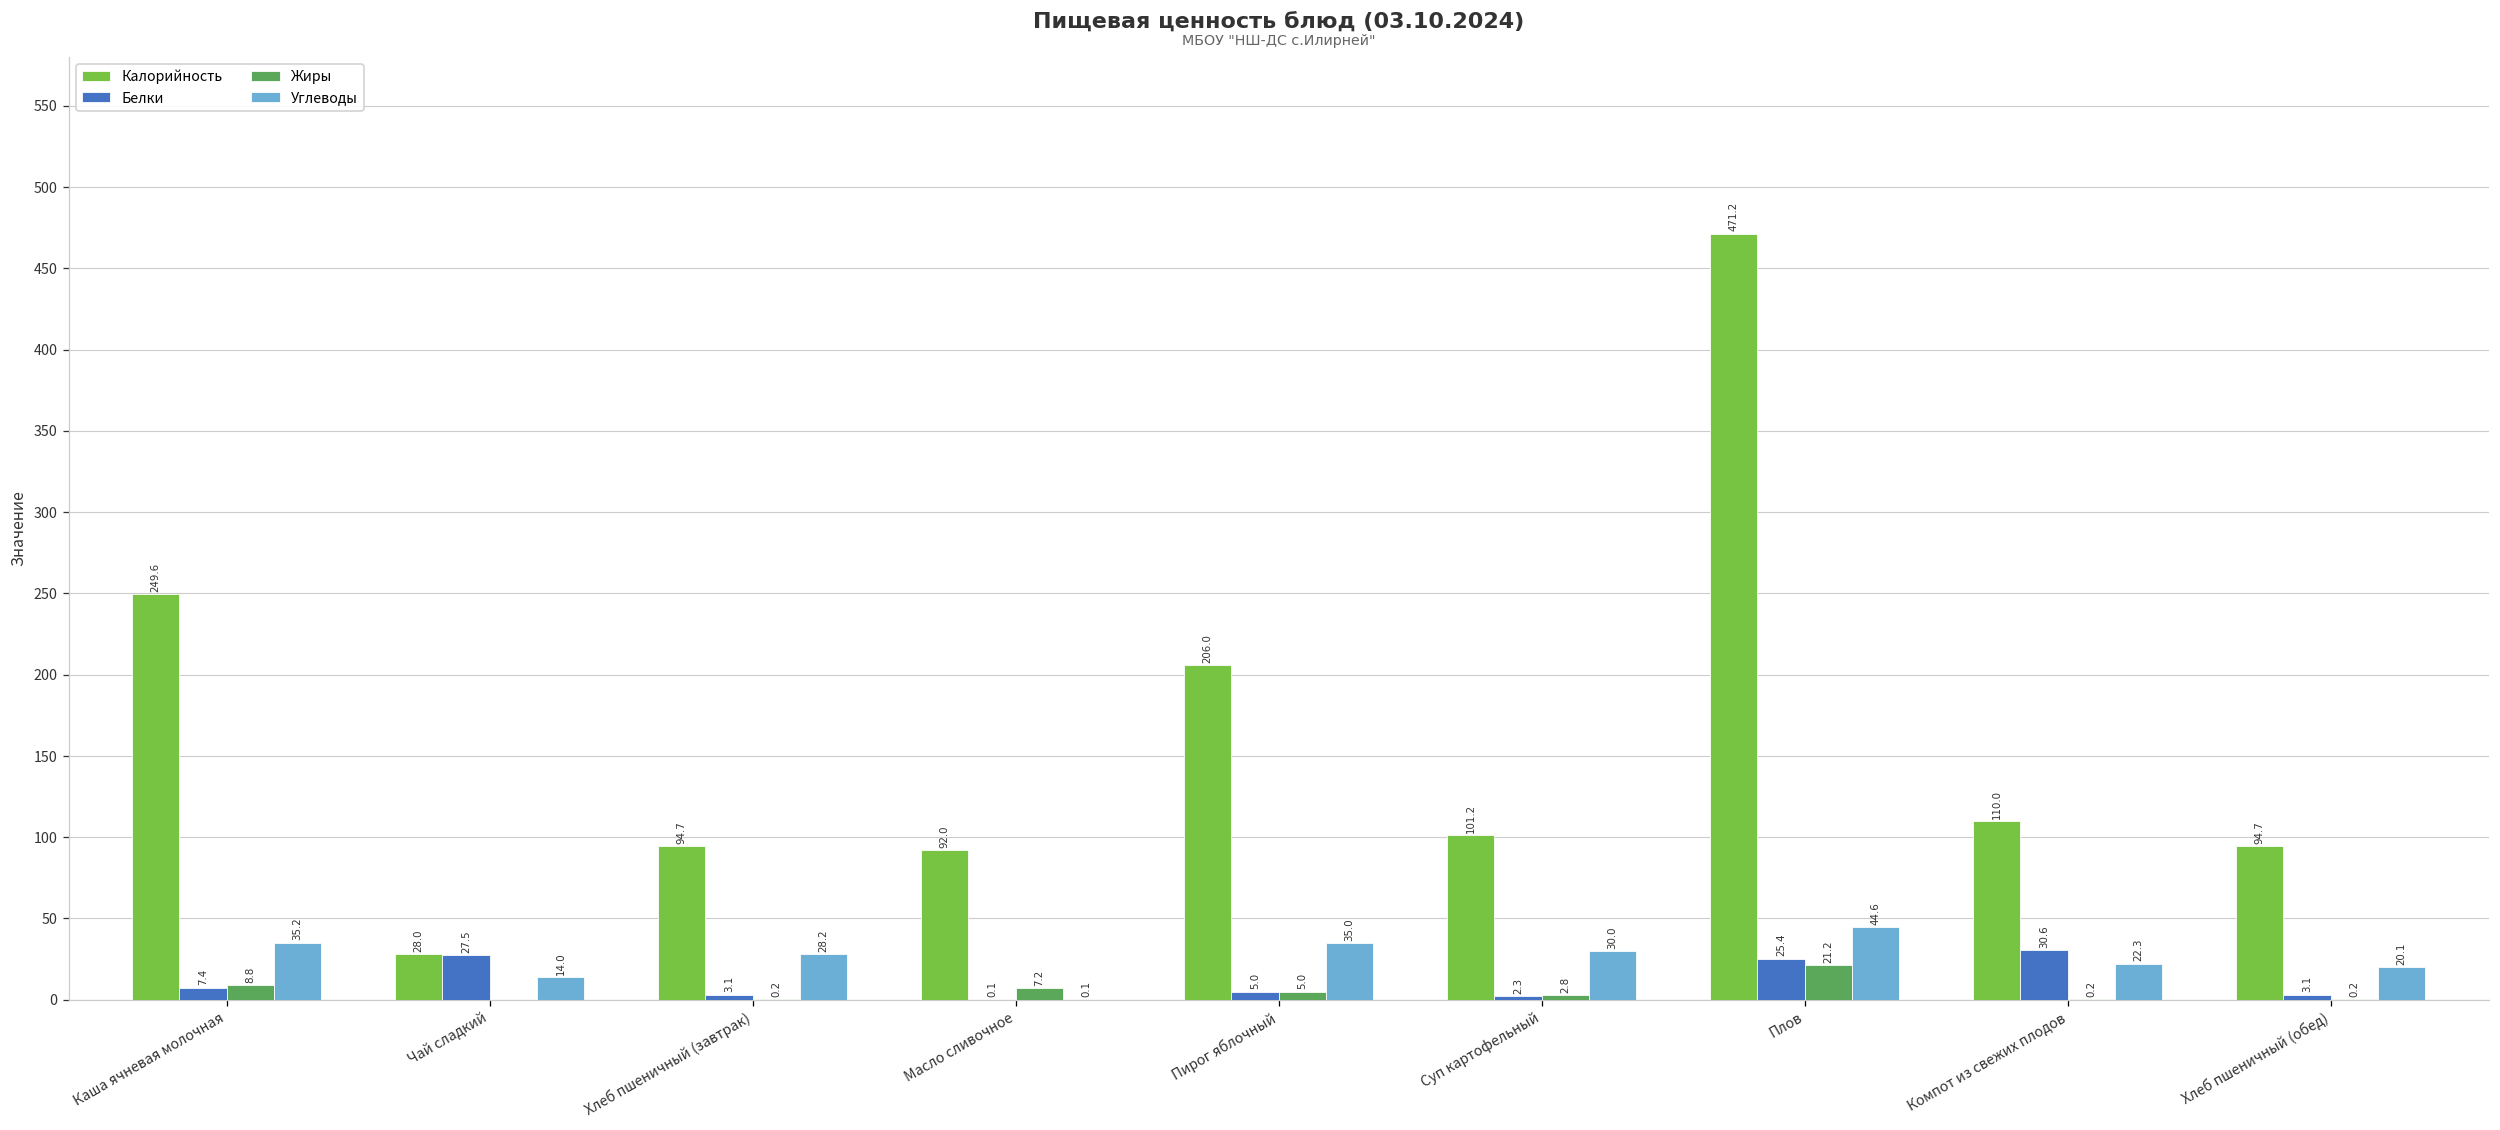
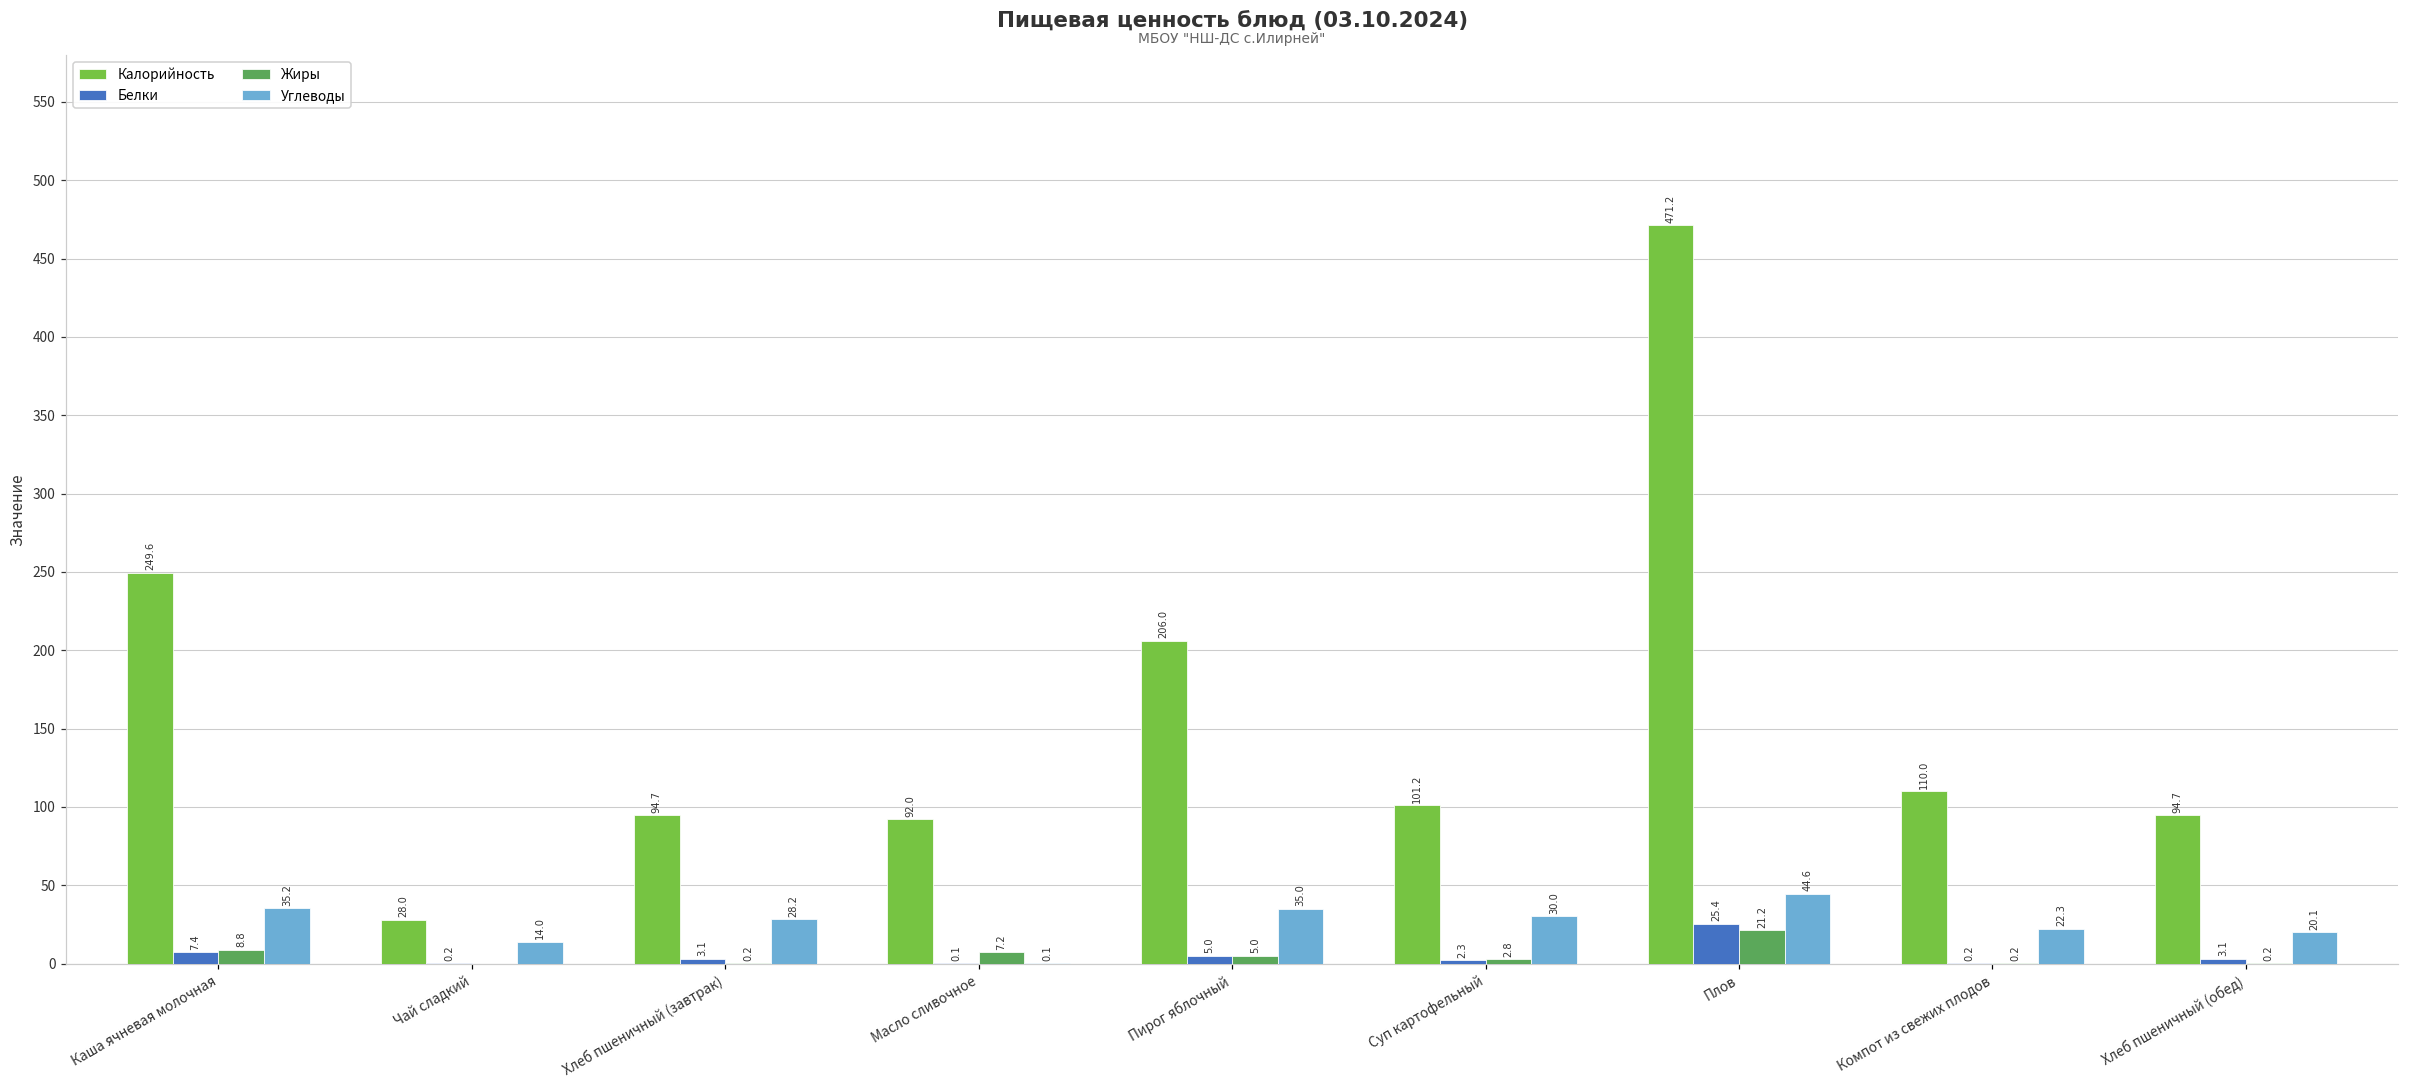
  {
    "Белки": {
      "Каша ячневая молочная": 7.4,
-     "Чай сладкий": 27.5,
+     "Чай сладкий": 0.2,
      "Хлеб пшеничный (завтрак)": 3.1,
      "Масло сливочное": 0.1,
      "Пирог яблочный": 5.0,
      "Суп картофельный": 2.3,
      "Плов": 25.4,
-     "Компот из свежих плодов": 30.6,
+     "Компот из свежих плодов": 0.2,
      "Хлеб пшеничный (обед)": 3.1
    },
    "Углеводы": {
      "Каша ячневая молочная": 35.2,
      "Чай сладкий": 14.0,
      "Хлеб пшеничный (завтрак)": 28.2,
      "Масло сливочное": 0.1,
      "Пирог яблочный": 35.0,
      "Суп картофельный": 30.0,
      "Плов": 44.6,
      "Компот из свежих плодов": 22.3,
      "Хлеб пшеничный (обед)": 20.1
    }
  }
